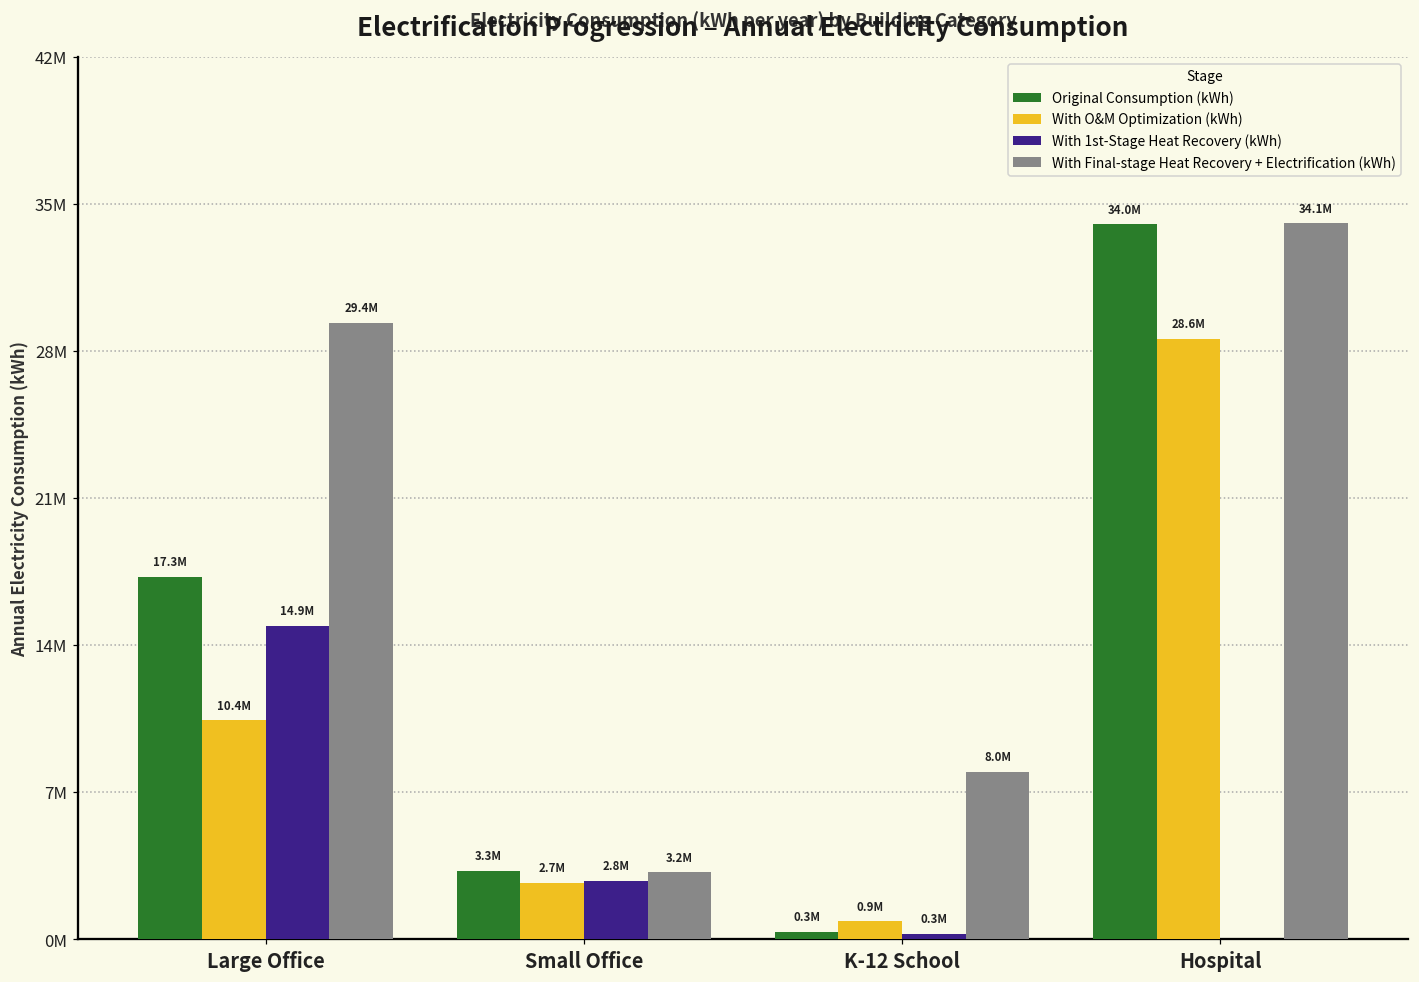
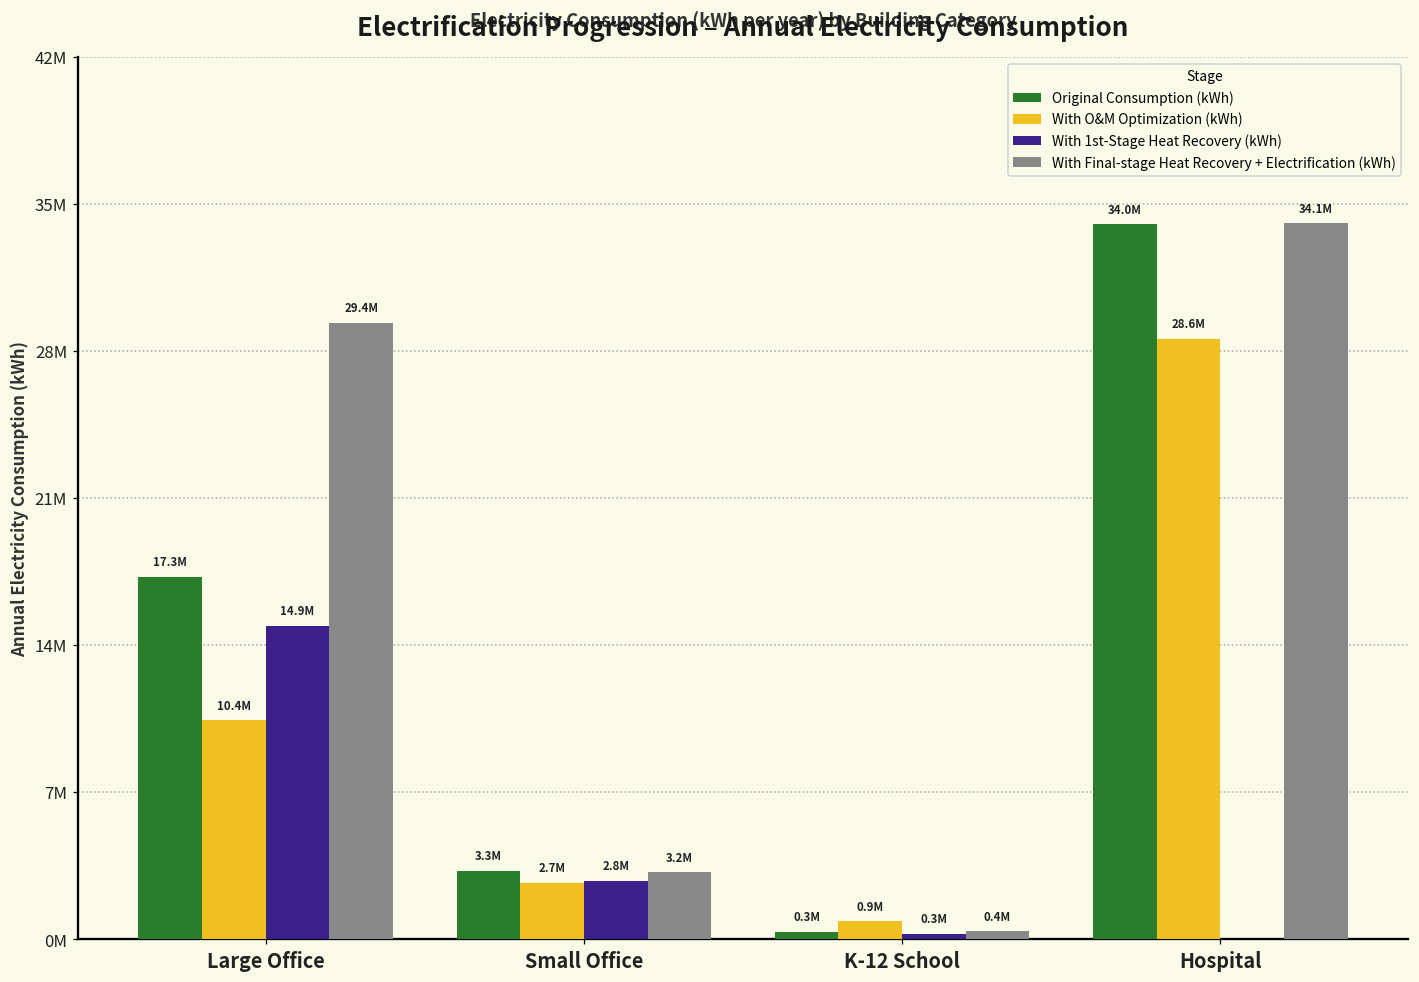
  {
    "Original Consumption (kWh)": {
      "Large Office": "17.3M",
      "Small Office": "3.3M",
      "K-12 School": "0.3M",
      "Hospital": "34.0M"
    },
    "With O&M Optimization (kWh)": {
      "Large Office": "10.4M",
      "Small Office": "2.7M",
      "K-12 School": "0.9M",
      "Hospital": "28.6M"
    },
    "With Final-stage Heat Recovery + Electrification (kWh)": {
      "Large Office": "29.4M",
      "Small Office": "3.2M",
-     "K-12 School": "8.0M",
+     "K-12 School": "0.4M",
      "Hospital": "34.1M"
    }
  }
